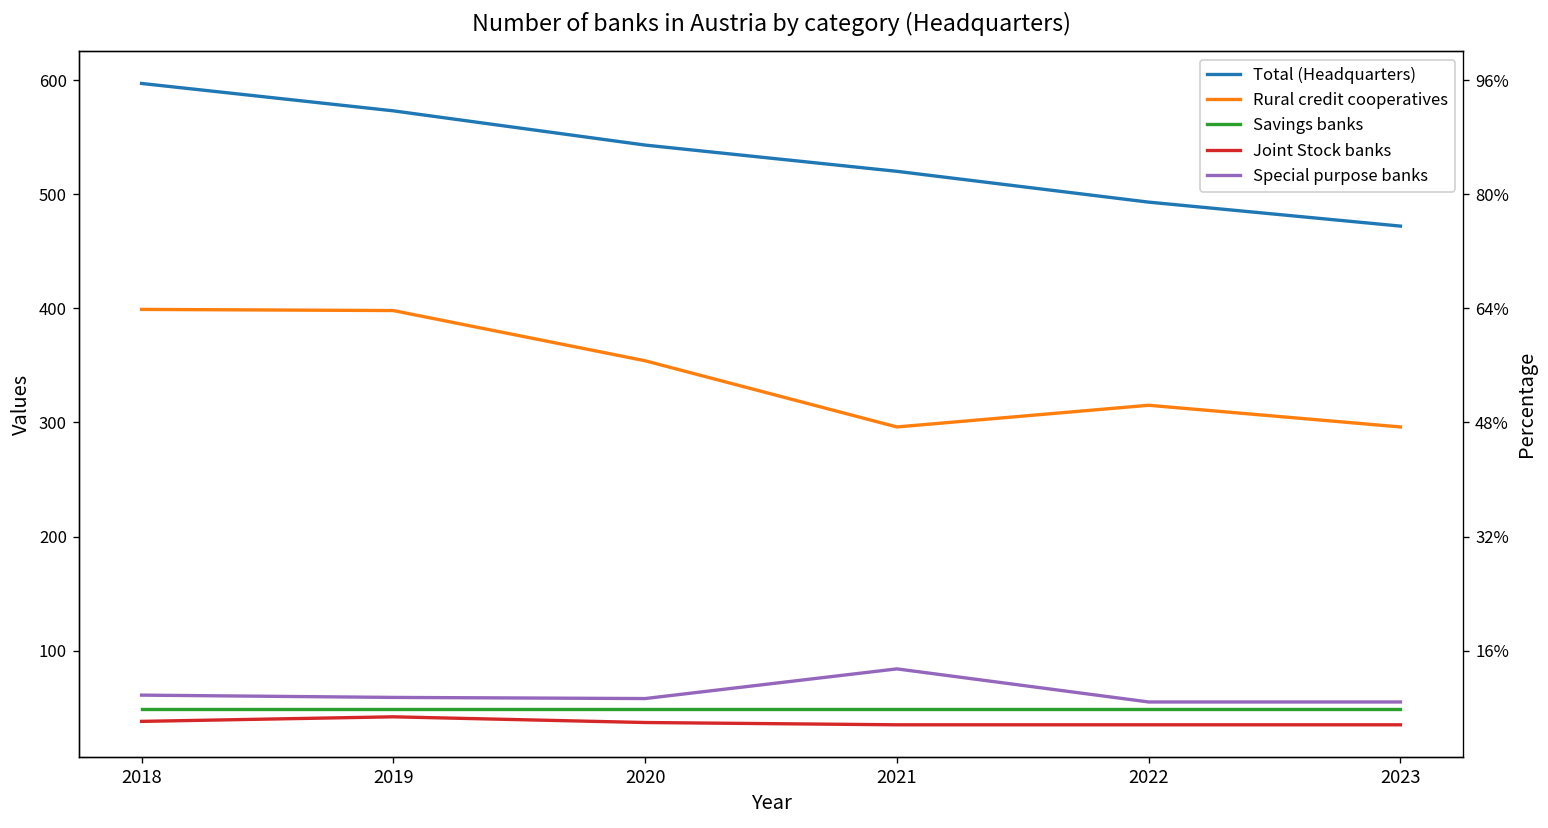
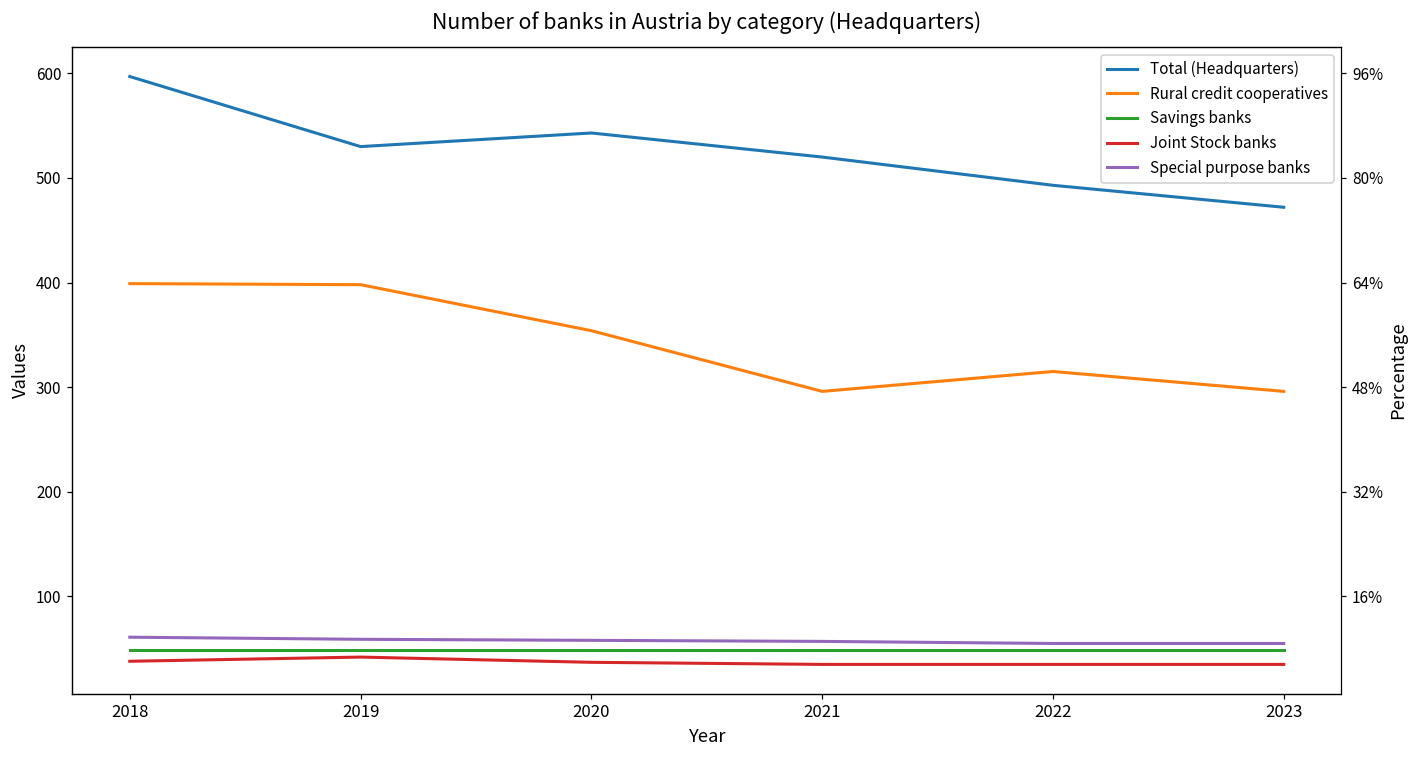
  {
    "Total (Headquarters)": {
      "2018": 600,
-     "2019": 570,
+     "2019": 530,
      "2020": 540,
      "2021": 520,
      "2022": 490,
      "2023": 470
    },
    "Rural credit cooperatives": {
      "2018": 400,
      "2019": 400,
      "2020": 350,
      "2021": 300,
      "2022": 320,
      "2023": 300
    },
    "Savings banks": {
      "2018": 50,
      "2019": 50,
      "2020": 50,
      "2021": 50,
      "2022": 50,
      "2023": 50
    },
    "Joint Stock banks": {
      "2018": 40,
      "2019": 40,
      "2020": 40,
      "2021": 40,
      "2022": 40,
      "2023": 40
    },
    "Special purpose banks": {
      "2018": 60,
      "2019": 60,
      "2020": 60,
-     "2021": 80,
+     "2021": 60,
      "2022": 60,
      "2023": 60
    }
  }
